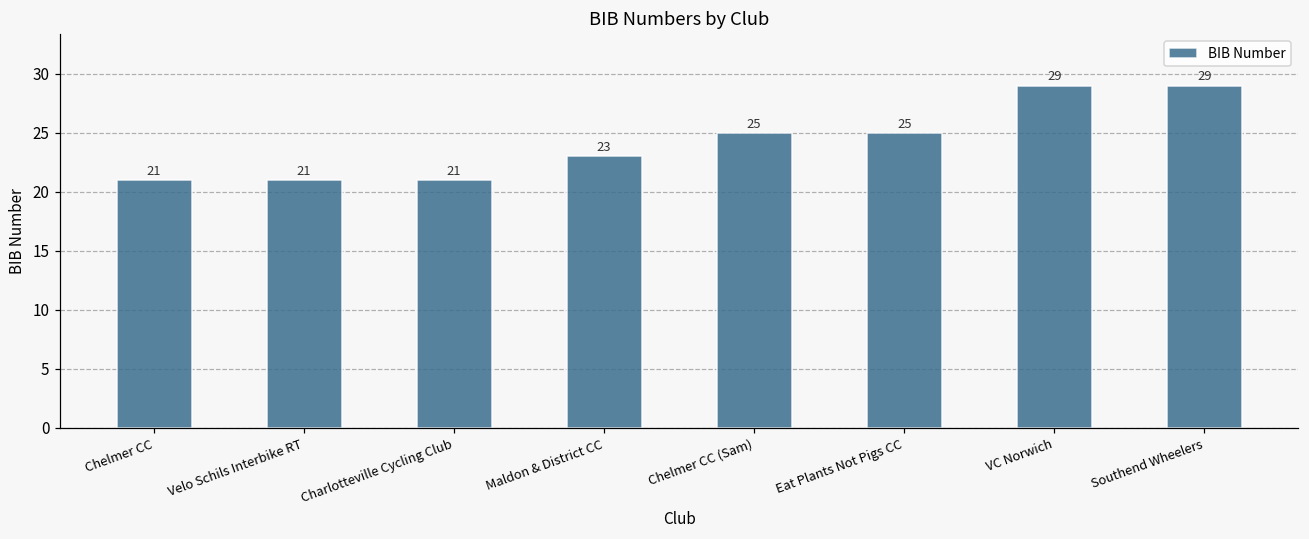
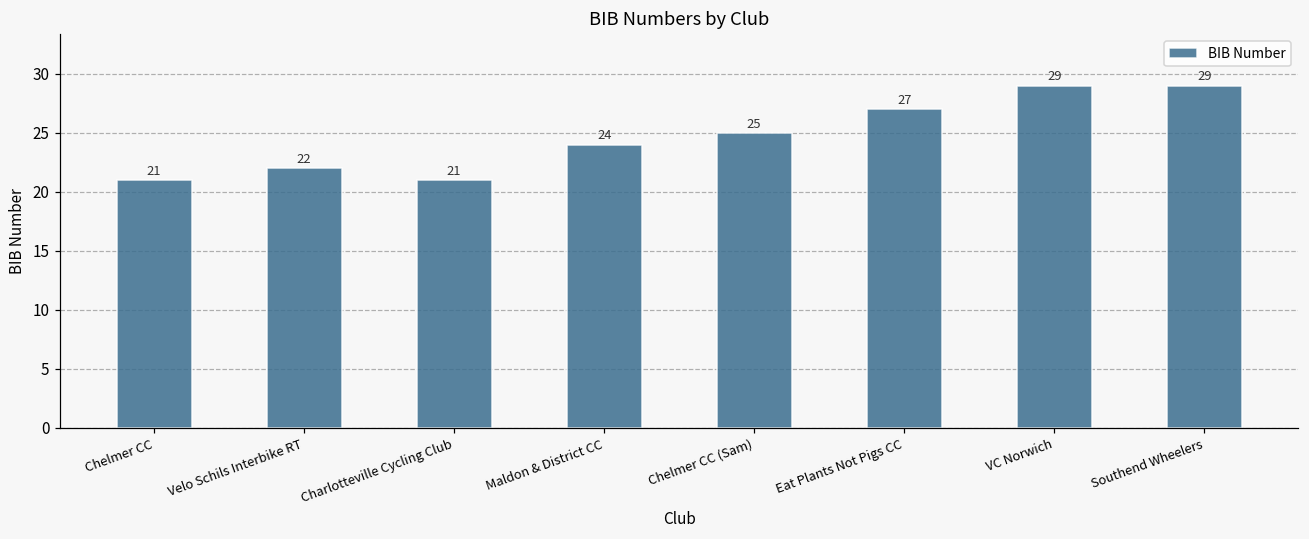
  {
    "Chelmer CC": 21,
-   "Velo Schils Interbike RT": 21,
+   "Velo Schils Interbike RT": 22,
    "Charlotteville Cycling Club": 21,
-   "Maldon & District CC": 23,
+   "Maldon & District CC": 24,
    "Chelmer CC (Sam)": 25,
-   "Eat Plants Not Pigs CC": 25,
+   "Eat Plants Not Pigs CC": 27,
    "VC Norwich": 29,
    "Southend Wheelers": 29
  }
